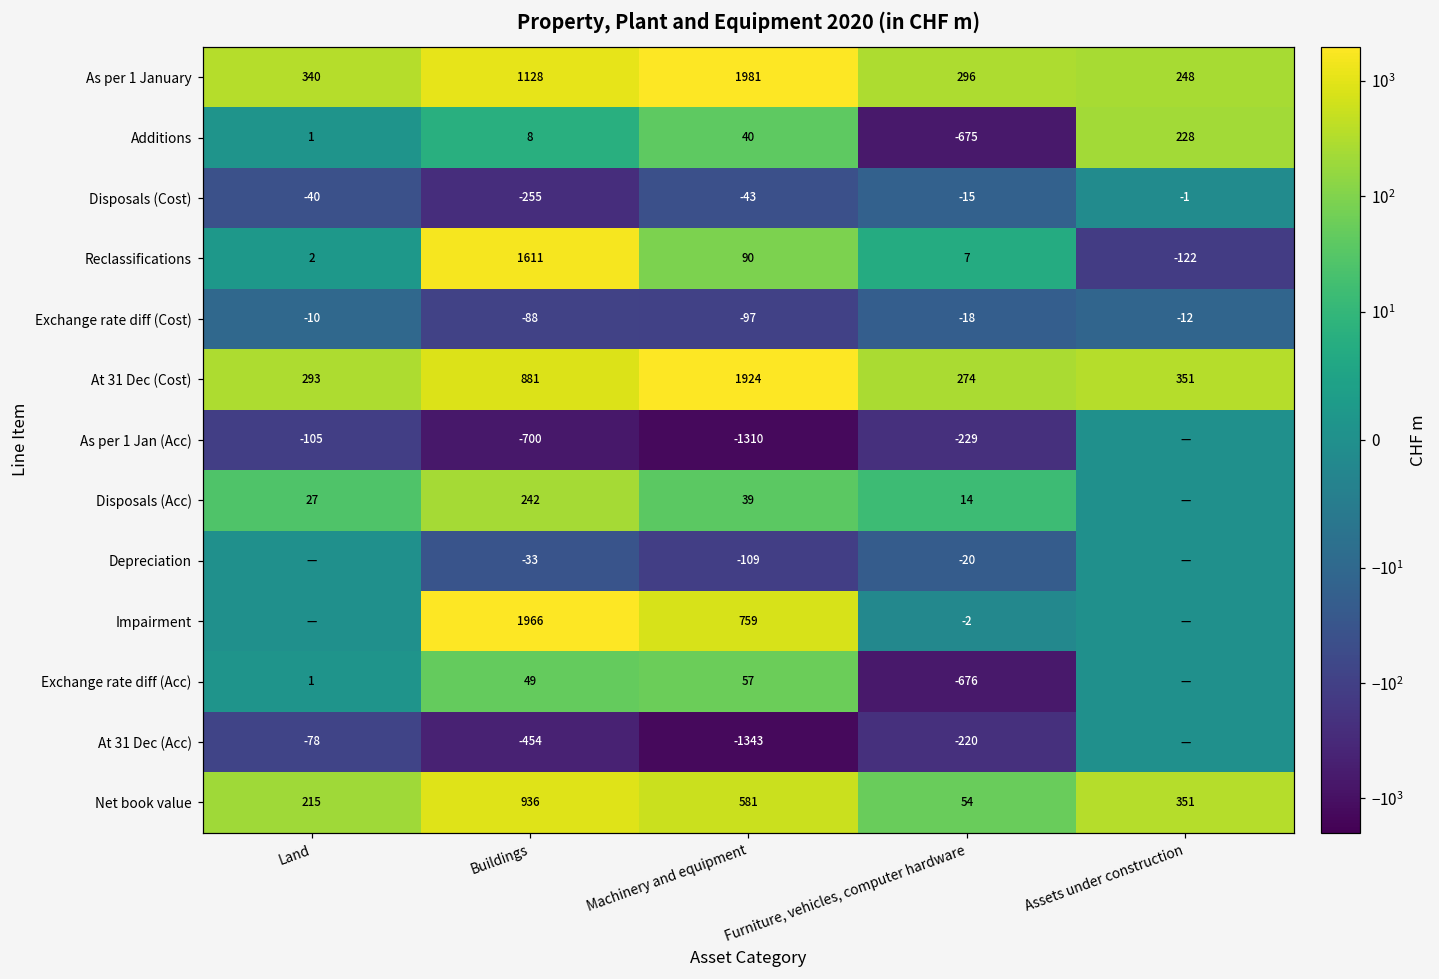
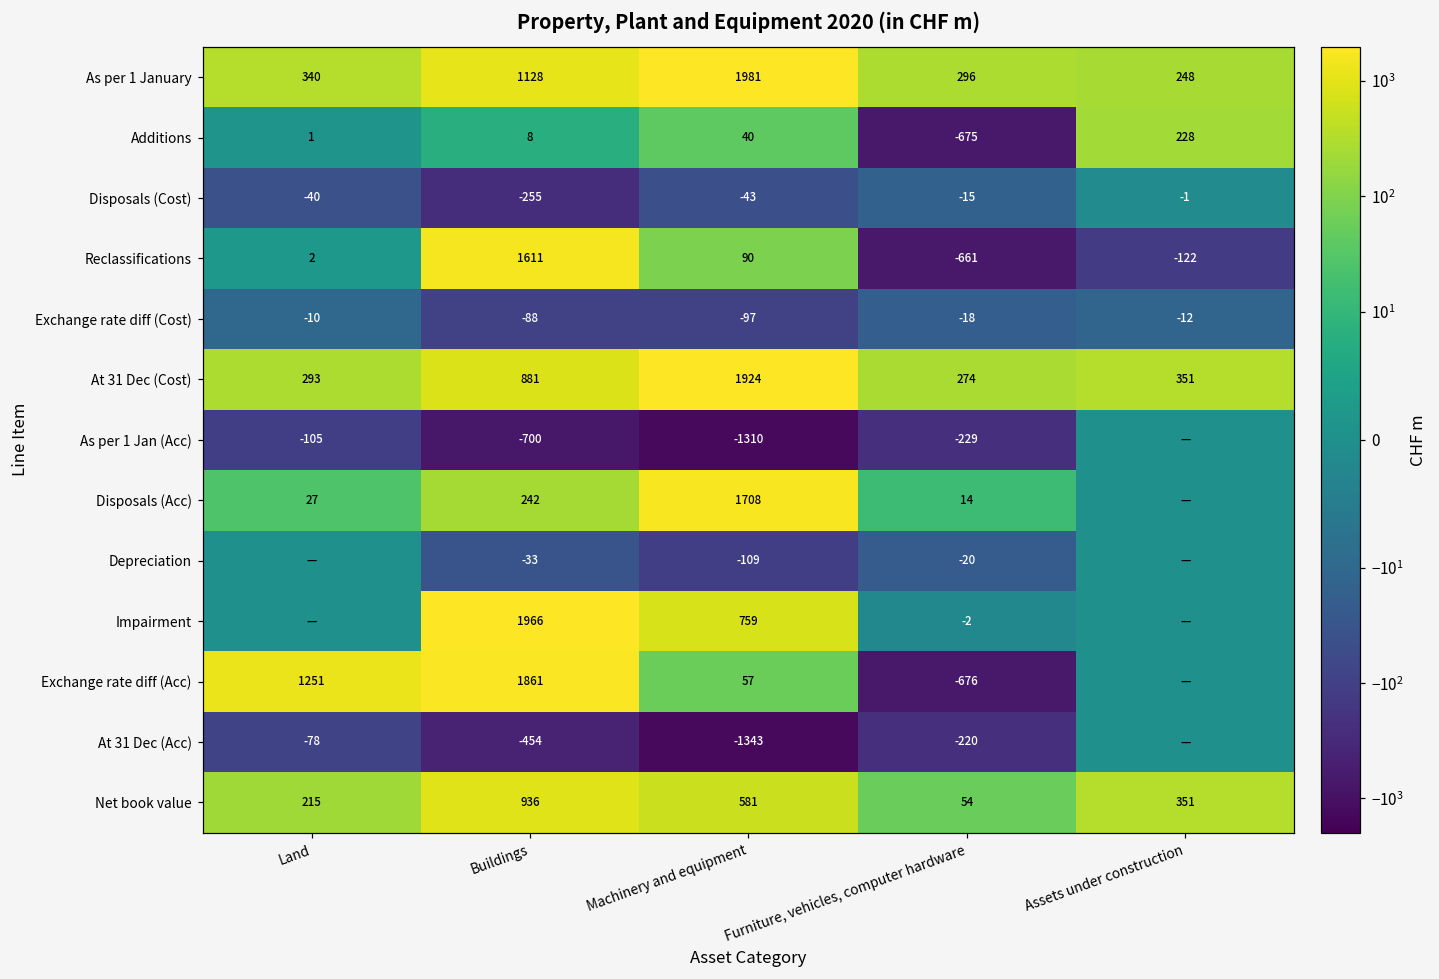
  {
    "As per 1 January": {
      "Land": 340,
      "Buildings": 1128,
      "Machinery and equipment": 1981,
      "Furniture, vehicles, computer hardware": 296,
      "Assets under construction": 248
    },
    "Additions": {
      "Land": 1,
      "Buildings": 8,
      "Machinery and equipment": 40,
      "Furniture, vehicles, computer hardware": -675,
      "Assets under construction": 228
    },
    "Disposals (Cost)": {
      "Land": -40,
      "Buildings": -255,
      "Machinery and equipment": -43,
      "Furniture, vehicles, computer hardware": -15,
      "Assets under construction": -1
    },
    "Reclassifications": {
      "Land": 2,
      "Buildings": 1611,
      "Machinery and equipment": 90,
-     "Furniture, vehicles, computer hardware": 7,
+     "Furniture, vehicles, computer hardware": -661,
      "Assets under construction": -122
    },
    "Exchange rate diff (Cost)": {
      "Land": -10,
      "Buildings": -88,
      "Machinery and equipment": -97,
      "Furniture, vehicles, computer hardware": -18,
      "Assets under construction": -12
    },
    "At 31 Dec (Cost)": {
      "Land": 293,
      "Buildings": 881,
      "Machinery and equipment": 1924,
      "Furniture, vehicles, computer hardware": 274,
      "Assets under construction": 351
    },
    "As per 1 Jan (Acc)": {
      "Land": -105,
      "Buildings": -700,
      "Machinery and equipment": -1310,
      "Furniture, vehicles, computer hardware": -229
    },
    "Disposals (Acc)": {
      "Land": 27,
      "Buildings": 242,
-     "Machinery and equipment": 39,
+     "Machinery and equipment": 1708,
      "Furniture, vehicles, computer hardware": 14
    },
    "Depreciation": {
      "Buildings": -33,
      "Machinery and equipment": -109,
      "Furniture, vehicles, computer hardware": -20
    },
    "Impairment": {
      "Buildings": 1966,
      "Machinery and equipment": 759,
      "Furniture, vehicles, computer hardware": -2
    },
    "Exchange rate diff (Acc)": {
-     "Land": 1,
-     "Buildings": 49,
+     "Land": 1251,
+     "Buildings": 1861,
      "Machinery and equipment": 57,
      "Furniture, vehicles, computer hardware": -676
    },
    "At 31 Dec (Acc)": {
      "Land": -78,
      "Buildings": -454,
      "Machinery and equipment": -1343,
      "Furniture, vehicles, computer hardware": -220
    },
    "Net book value": {
      "Land": 215,
      "Buildings": 936,
      "Machinery and equipment": 581,
      "Furniture, vehicles, computer hardware": 54,
      "Assets under construction": 351
    }
  }
